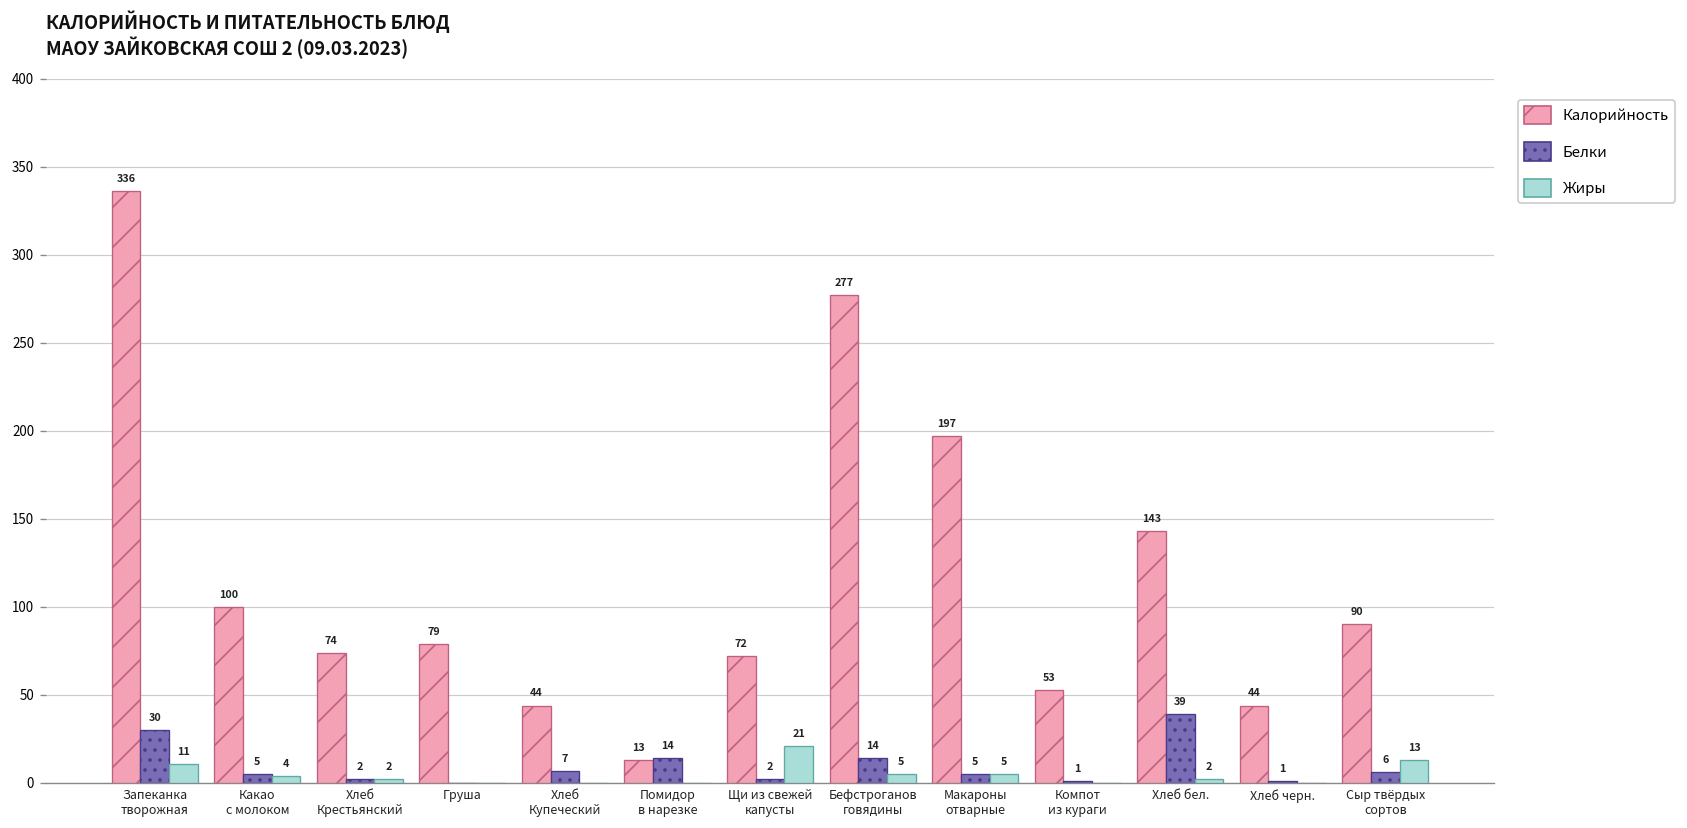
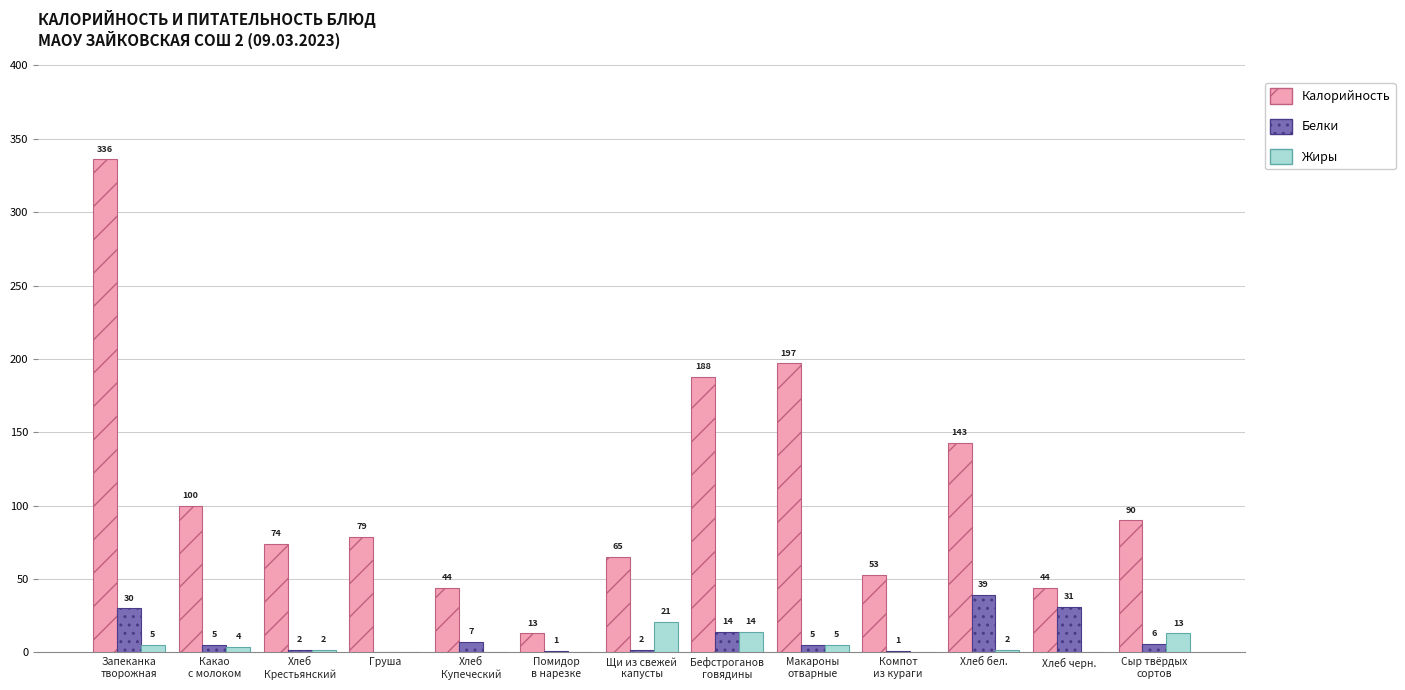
  {
    "Калорийность": {
      "Запеканка творожная": 336,
      "Какао с молоком": 100,
      "Хлеб Крестьянский": 74,
      "Груша": 79,
      "Хлеб Купеческий": 44,
      "Помидор в нарезке": 13,
-     "Щи из свежей капусты": 72,
-     "Бефстроганов говядины": 277,
+     "Щи из свежей капусты": 65,
+     "Бефстроганов говядины": 188,
      "Макароны отварные": 197,
      "Компот из кураги": 53,
      "Хлеб бел.": 143,
      "Хлеб черн.": 44,
      "Сыр твёрдых сортов": 90
    },
    "Белки": {
      "Запеканка творожная": 30,
      "Какао с молоком": 5,
      "Хлеб Крестьянский": 2,
      "Хлеб Купеческий": 7,
-     "Помидор в нарезке": 14,
+     "Помидор в нарезке": 1,
      "Щи из свежей капусты": 2,
      "Бефстроганов говядины": 14,
      "Макароны отварные": 5,
      "Компот из кураги": 1,
      "Хлеб бел.": 39,
-     "Хлеб черн.": 1,
+     "Хлеб черн.": 31,
      "Сыр твёрдых сортов": 6
    },
    "Жиры": {
-     "Запеканка творожная": 11,
+     "Запеканка творожная": 5,
      "Какао с молоком": 4,
      "Хлеб Крестьянский": 2,
      "Щи из свежей капусты": 21,
-     "Бефстроганов говядины": 5,
+     "Бефстроганов говядины": 14,
      "Макароны отварные": 5,
      "Хлеб бел.": 2,
      "Сыр твёрдых сортов": 13
    }
  }
